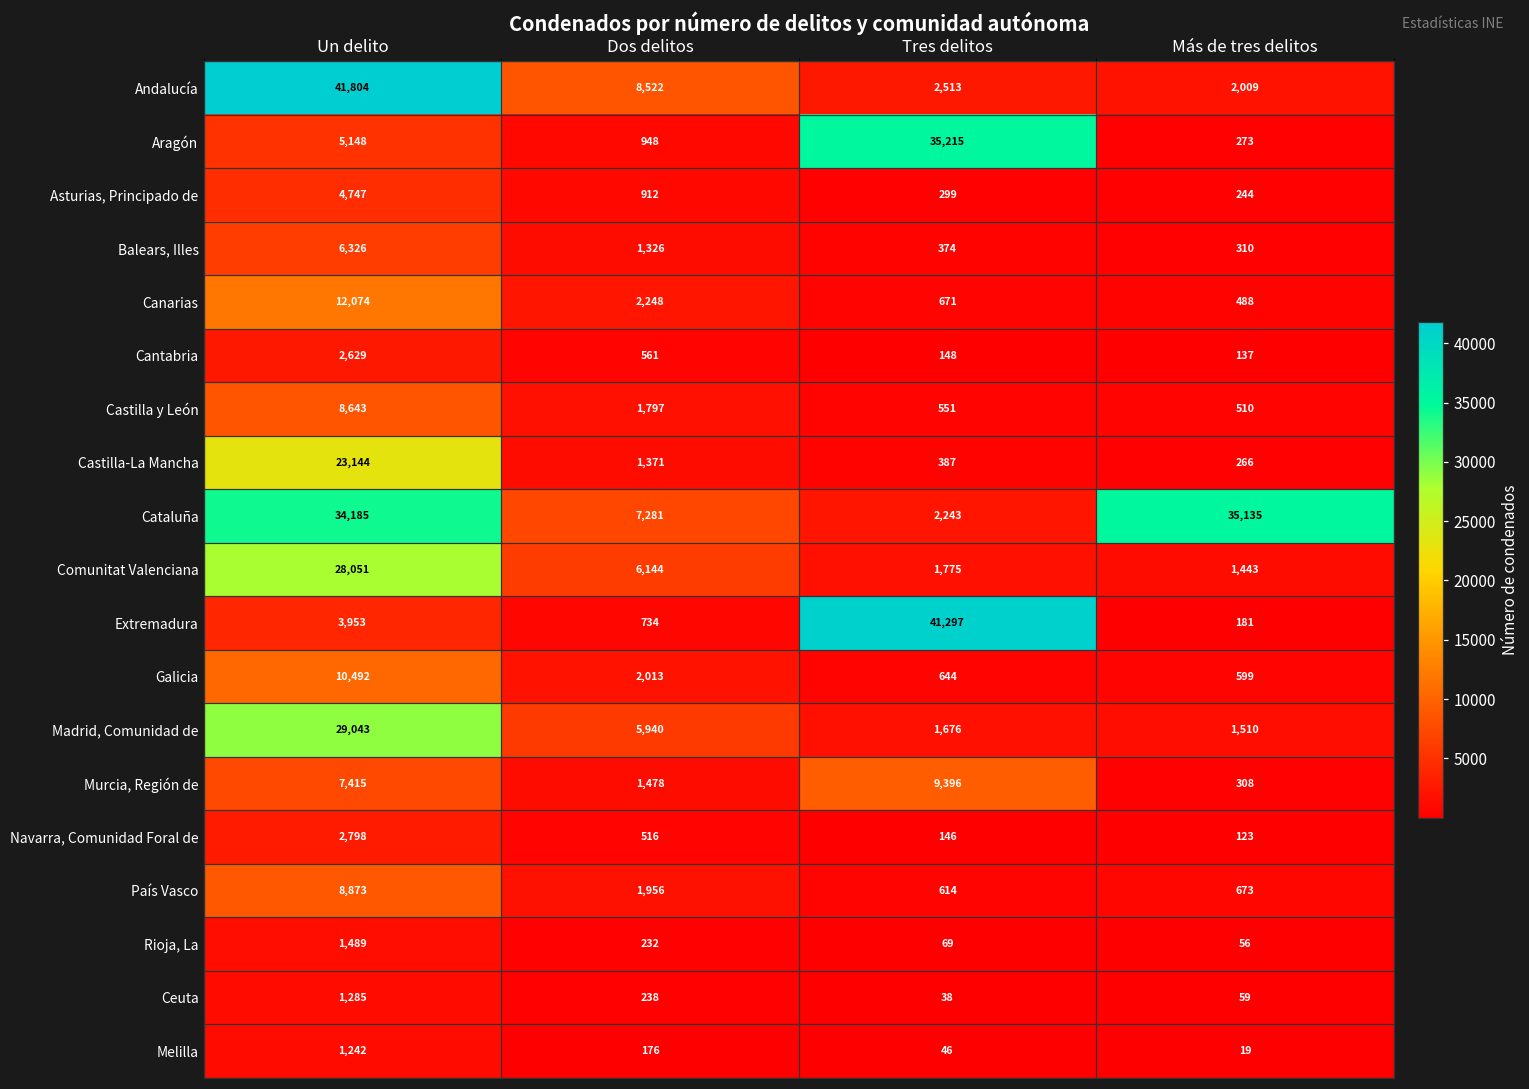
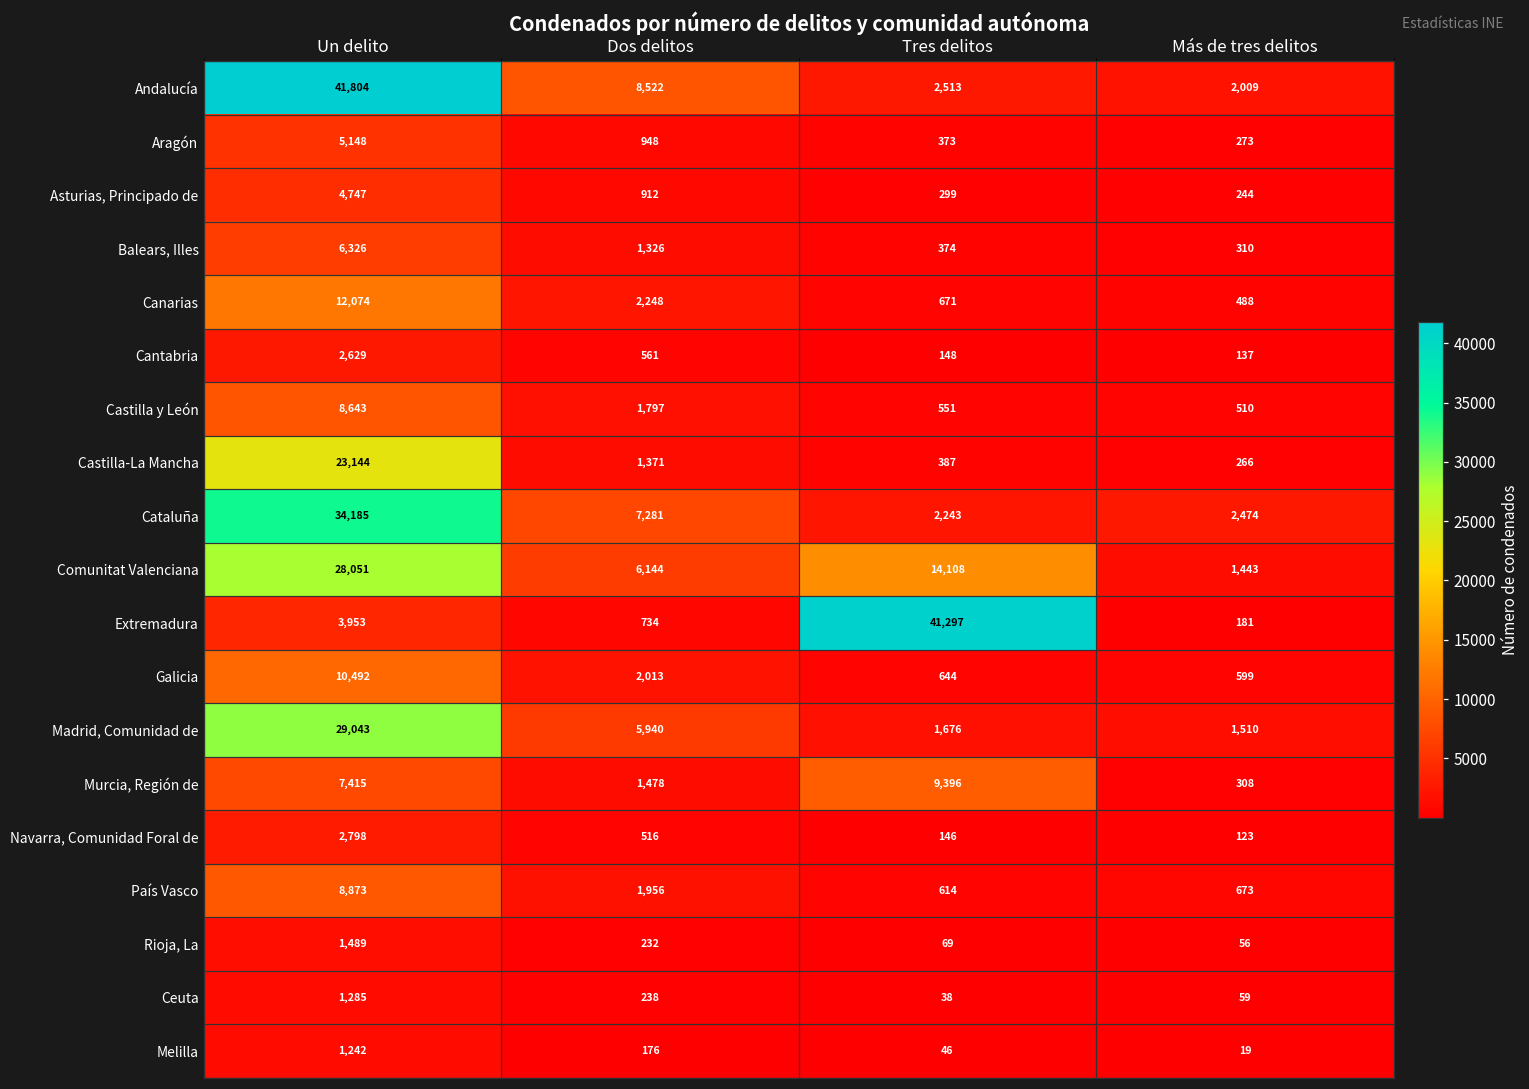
  {
    "Andalucía": {
      "Un delito": "41,804",
      "Dos delitos": "8,522",
      "Tres delitos": "2,513",
      "Más de tres delitos": "2,009"
    },
    "Aragón": {
      "Un delito": "5,148",
      "Dos delitos": "948",
-     "Tres delitos": "35,215",
+     "Tres delitos": "373",
      "Más de tres delitos": "273"
    },
    "Asturias, Principado de": {
      "Un delito": "4,747",
      "Dos delitos": "912",
      "Tres delitos": "299",
      "Más de tres delitos": "244"
    },
    "Balears, Illes": {
      "Un delito": "6,326",
      "Dos delitos": "1,326",
      "Tres delitos": "374",
      "Más de tres delitos": "310"
    },
    "Canarias": {
      "Un delito": "12,074",
      "Dos delitos": "2,248",
      "Tres delitos": "671",
      "Más de tres delitos": "488"
    },
    "Cantabria": {
      "Un delito": "2,629",
      "Dos delitos": "561",
      "Tres delitos": "148",
      "Más de tres delitos": "137"
    },
    "Castilla y León": {
      "Un delito": "8,643",
      "Dos delitos": "1,797",
      "Tres delitos": "551",
      "Más de tres delitos": "510"
    },
    "Castilla-La Mancha": {
      "Un delito": "23,144",
      "Dos delitos": "1,371",
      "Tres delitos": "387",
      "Más de tres delitos": "266"
    },
    "Cataluña": {
      "Un delito": "34,185",
      "Dos delitos": "7,281",
      "Tres delitos": "2,243",
-     "Más de tres delitos": "35,135"
+     "Más de tres delitos": "2,474"
    },
    "Comunitat Valenciana": {
      "Un delito": "28,051",
      "Dos delitos": "6,144",
-     "Tres delitos": "1,775",
+     "Tres delitos": "14,108",
      "Más de tres delitos": "1,443"
    },
    "Extremadura": {
      "Un delito": "3,953",
      "Dos delitos": "734",
      "Tres delitos": "41,297",
      "Más de tres delitos": "181"
    },
    "Galicia": {
      "Un delito": "10,492",
      "Dos delitos": "2,013",
      "Tres delitos": "644",
      "Más de tres delitos": "599"
    },
    "Madrid, Comunidad de": {
      "Un delito": "29,043",
      "Dos delitos": "5,940",
      "Tres delitos": "1,676",
      "Más de tres delitos": "1,510"
    },
    "Murcia, Región de": {
      "Un delito": "7,415",
      "Dos delitos": "1,478",
      "Tres delitos": "9,396",
      "Más de tres delitos": "308"
    },
    "Navarra, Comunidad Foral de": {
      "Un delito": "2,798",
      "Dos delitos": "516",
      "Tres delitos": "146",
      "Más de tres delitos": "123"
    },
    "País Vasco": {
      "Un delito": "8,873",
      "Dos delitos": "1,956",
      "Tres delitos": "614",
      "Más de tres delitos": "673"
    },
    "Rioja, La": {
      "Un delito": "1,489",
      "Dos delitos": "232",
      "Tres delitos": "69",
      "Más de tres delitos": "56"
    },
    "Ceuta": {
      "Un delito": "1,285",
      "Dos delitos": "238",
      "Tres delitos": "38",
      "Más de tres delitos": "59"
    },
    "Melilla": {
      "Un delito": "1,242",
      "Dos delitos": "176",
      "Tres delitos": "46",
      "Más de tres delitos": "19"
    }
  }
